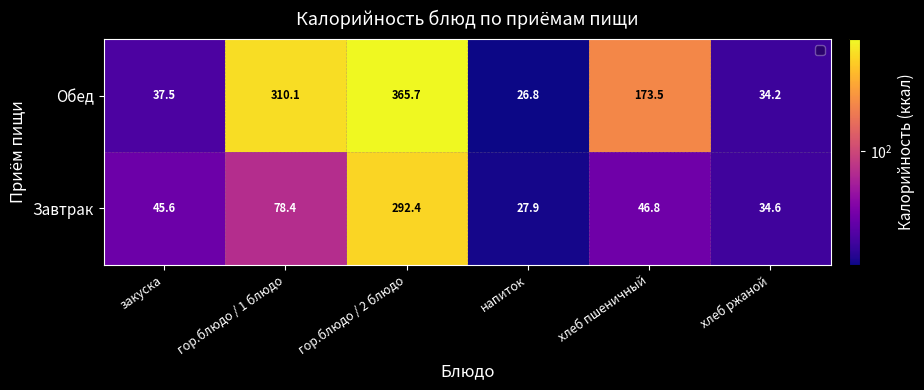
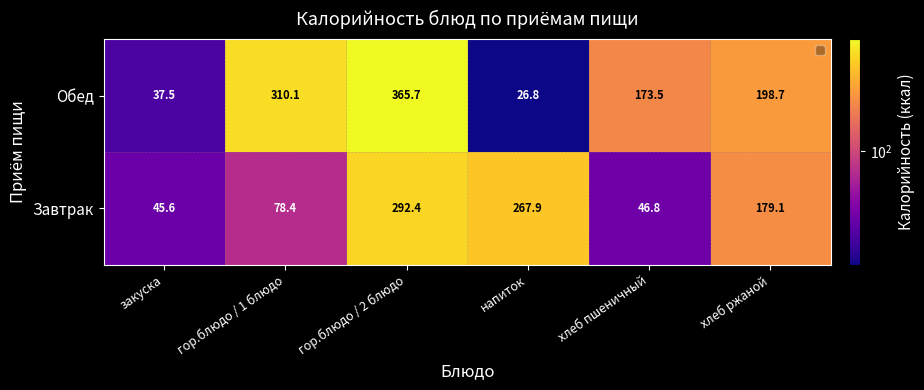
  {
    "Обед": {
      "закуска": 37.5,
      "гор.блюдо / 1 блюдо": 310.1,
      "гор.блюдо / 2 блюдо": 365.7,
      "напиток": 26.8,
      "хлеб пшеничный": 173.5,
-     "хлеб ржаной": 34.2
+     "хлеб ржаной": 198.7
    },
    "Завтрак": {
      "закуска": 45.6,
      "гор.блюдо / 1 блюдо": 78.4,
      "гор.блюдо / 2 блюдо": 292.4,
-     "напиток": 27.9,
+     "напиток": 267.9,
      "хлеб пшеничный": 46.8,
-     "хлеб ржаной": 34.6
+     "хлеб ржаной": 179.1
    }
  }
